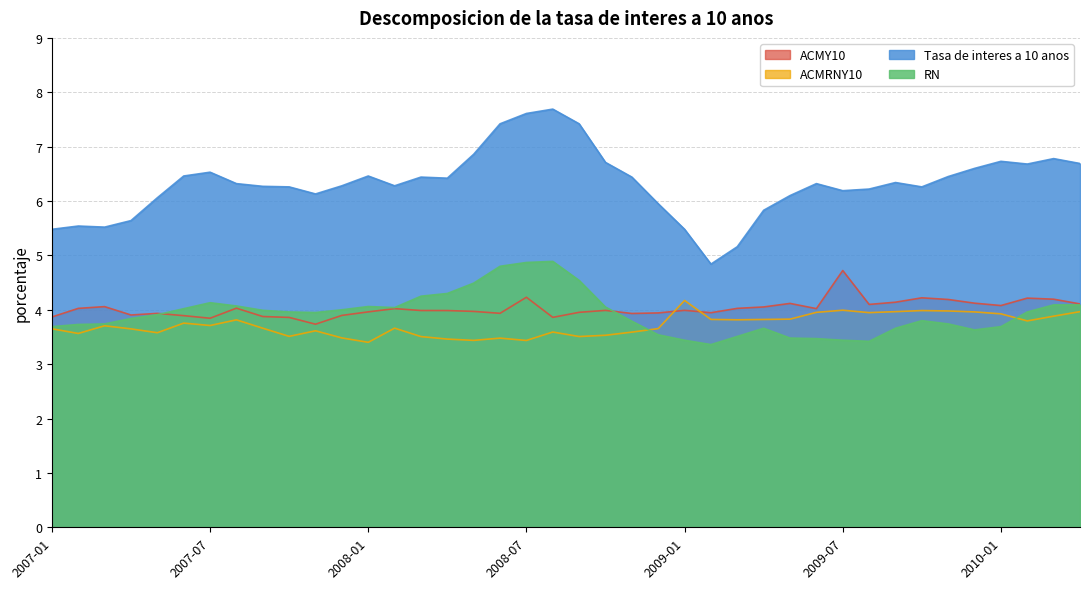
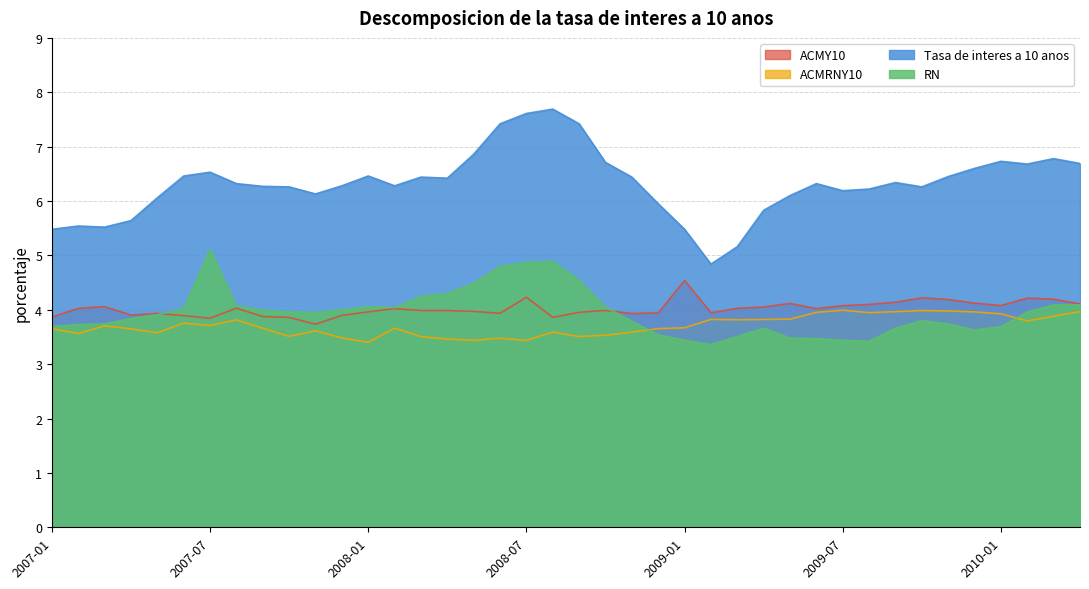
  {
    "ACMY10": {
      "2007-01": 3.9,
      "2007-07": 3.8,
      "2008-01": 4.0,
      "2008-07": 4.2,
-     "2009-01": 4.0,
-     "2009-07": 4.7,
+     "2009-01": 4.5,
+     "2009-07": 4.1,
      "2010-01": 4.1
    },
    "ACMRNY10": {
      "2007-07": 3.7,
      "2008-01": 3.4,
      "2008-07": 3.4,
-     "2009-01": 4.2,
+     "2009-01": 3.7,
      "2009-07": 4.0,
      "2010-01": 3.9
    },
    "Tasa de interes a 10 anos": {
      "2007-01": 5.5,
      "2007-07": 6.5,
      "2008-01": 6.5,
      "2008-07": 7.6,
      "2009-01": 5.5,
      "2009-07": 6.2,
      "2010-01": 6.7
    },
    "RN": {
-     "2007-07": 4.1,
+     "2007-07": 5.1,
      "2008-01": 4.1,
      "2008-07": 4.9,
      "2009-01": 3.4,
      "2009-07": 3.4,
      "2010-01": 3.7
    }
  }
